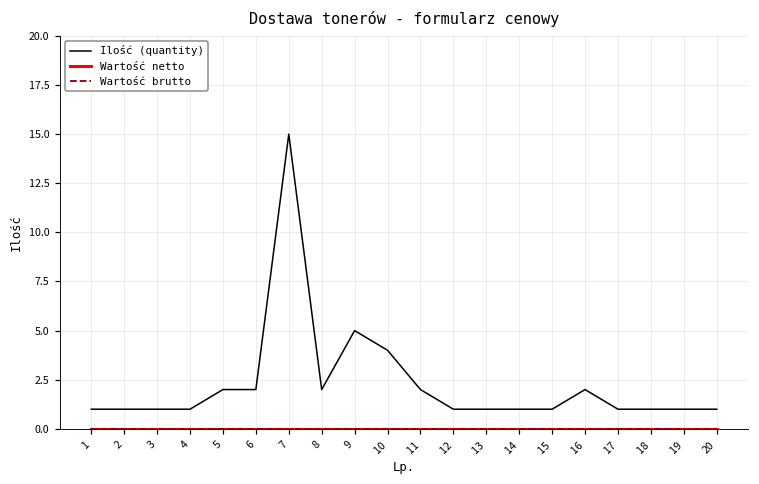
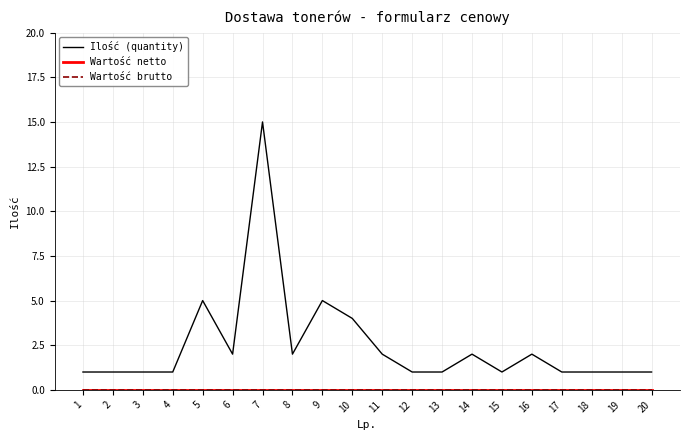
  {
    "Ilość (quantity)": {
      "1": 1,
      "2": 1,
      "3": 1,
      "4": 1,
-     "5": 2,
+     "5": 5,
      "6": 2,
      "7": 15,
      "8": 2,
      "9": 5,
      "10": 4,
      "11": 2,
      "12": 1,
      "13": 1,
-     "14": 1,
+     "14": 2,
      "15": 1,
      "16": 2,
      "17": 1,
      "18": 1,
      "19": 1,
      "20": 1
    },
    "Wartość brutto": {
      "1": 0,
      "2": 0,
      "3": 0,
      "4": 0,
      "5": 0,
      "6": 0,
      "7": 0,
      "8": 0,
      "9": 0,
      "10": 0,
      "11": 0,
      "12": 0,
      "13": 0,
      "14": 0,
      "15": 0,
      "16": 0,
      "17": 0,
      "18": 0,
      "19": 0,
      "20": 0
    }
  }
